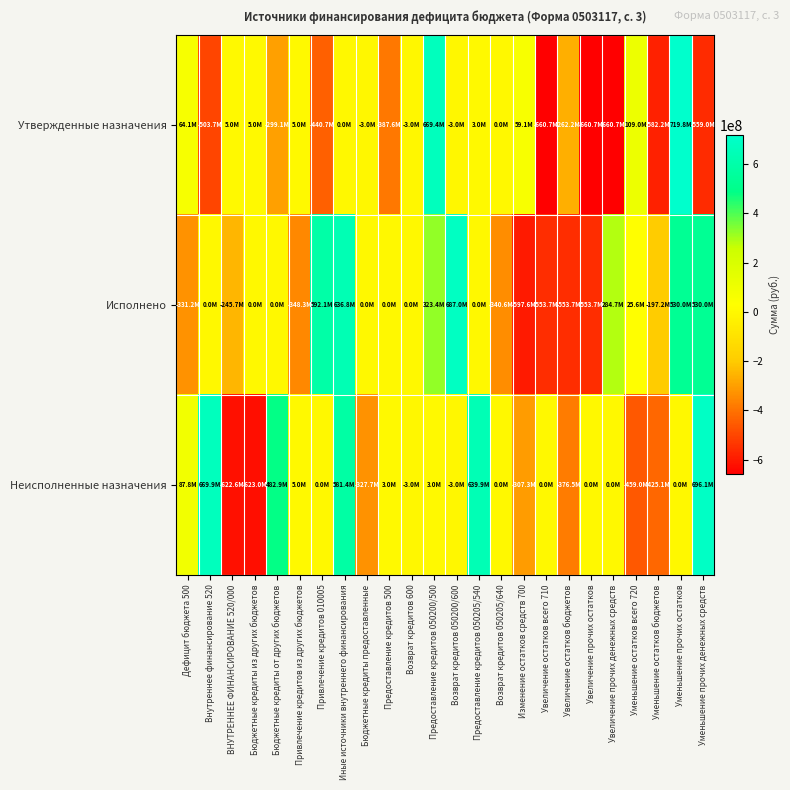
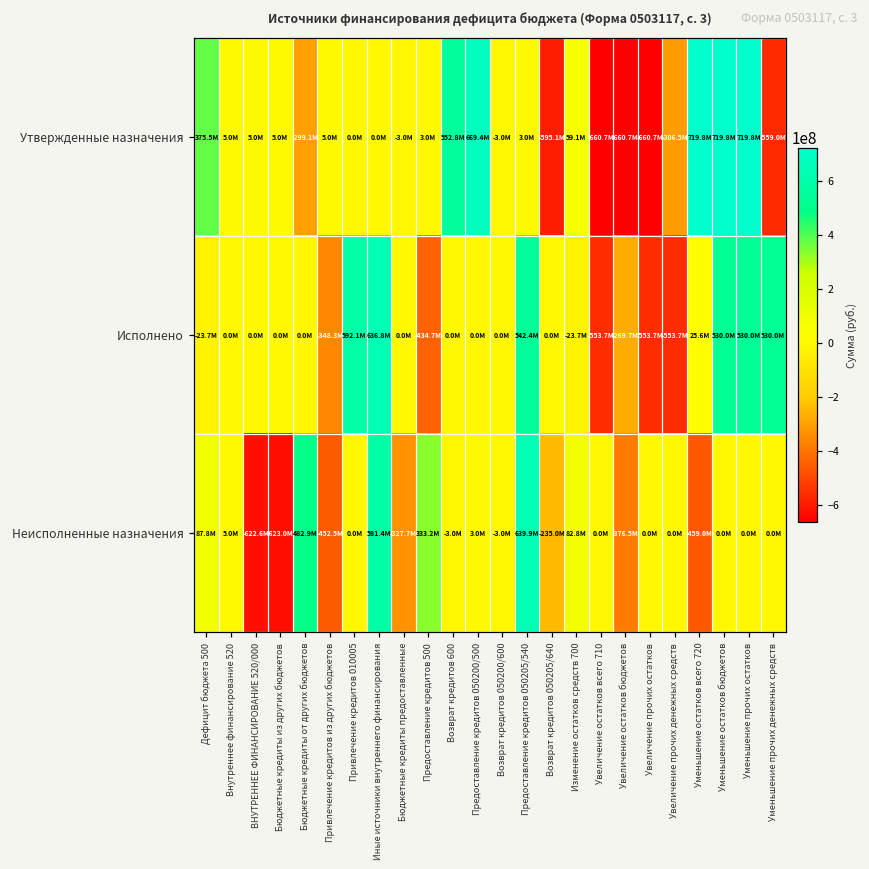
  {
    "Утвержденные назначения": {
-     "Дефицит бюджета 500": "64.1M",
-     "Внутреннее финансирование 520": "-503.7M",
+     "Дефицит бюджета 500": "375.5M",
+     "Внутреннее финансирование 520": "5.0M",
      "ВНУТРЕННЕЕ ФИНАНСИРОВАНИЕ 520/000": "5.0M",
      "Бюджетные кредиты из других бюджетов": "5.0M",
      "Бюджетные кредиты от других бюджетов": "-299.1M",
      "Привлечение кредитов из других бюджетов": "5.0M",
-     "Привлечение кредитов 010005": "-440.7M",
+     "Привлечение кредитов 010005": "0.0M",
      "Иные источники внутреннего финансирования": "0.0M",
      "Бюджетные кредиты предоставленные": "-3.0M",
-     "Предоставление кредитов 500": "-387.6M",
-     "Возврат кредитов 600": "-3.0M",
+     "Предоставление кредитов 500": "3.0M",
+     "Возврат кредитов 600": "552.8M",
      "Предоставление кредитов 050200/500": "669.4M",
      "Возврат кредитов 050200/600": "-3.0M",
      "Предоставление кредитов 050205/540": "3.0M",
-     "Возврат кредитов 050205/640": "0.0M",
+     "Возврат кредитов 050205/640": "-595.1M",
      "Изменение остатков средств 700": "59.1M",
      "Увеличение остатков всего 710": "-660.7M",
-     "Увеличение остатков бюджетов": "-262.2M",
+     "Увеличение остатков бюджетов": "-660.7M",
      "Увеличение прочих остатков": "-660.7M",
-     "Увеличение прочих денежных средств": "-660.7M",
-     "Уменьшение остатков всего 720": "109.0M",
-     "Уменьшение остатков бюджетов": "-582.2M",
+     "Увеличение прочих денежных средств": "-306.5M",
+     "Уменьшение остатков всего 720": "719.8M",
+     "Уменьшение остатков бюджетов": "719.8M",
      "Уменьшение прочих остатков": "719.8M",
      "Уменьшение прочих денежных средств": "-559.0M"
    },
    "Исполнено": {
-     "Дефицит бюджета 500": "-331.2M",
+     "Дефицит бюджета 500": "-23.7M",
      "Внутреннее финансирование 520": "0.0M",
-     "ВНУТРЕННЕЕ ФИНАНСИРОВАНИЕ 520/000": "-245.7M",
+     "ВНУТРЕННЕЕ ФИНАНСИРОВАНИЕ 520/000": "0.0M",
      "Бюджетные кредиты из других бюджетов": "0.0M",
      "Бюджетные кредиты от других бюджетов": "0.0M",
      "Привлечение кредитов из других бюджетов": "-348.3M",
      "Привлечение кредитов 010005": "592.1M",
      "Иные источники внутреннего финансирования": "636.8M",
      "Бюджетные кредиты предоставленные": "0.0M",
-     "Предоставление кредитов 500": "0.0M",
+     "Предоставление кредитов 500": "-434.7M",
      "Возврат кредитов 600": "0.0M",
-     "Предоставление кредитов 050200/500": "323.4M",
-     "Возврат кредитов 050200/600": "687.0M",
-     "Предоставление кредитов 050205/540": "0.0M",
-     "Возврат кредитов 050205/640": "-340.6M",
-     "Изменение остатков средств 700": "-597.6M",
+     "Предоставление кредитов 050200/500": "0.0M",
+     "Возврат кредитов 050200/600": "0.0M",
+     "Предоставление кредитов 050205/540": "542.4M",
+     "Возврат кредитов 050205/640": "0.0M",
+     "Изменение остатков средств 700": "-23.7M",
      "Увеличение остатков всего 710": "-553.7M",
-     "Увеличение остатков бюджетов": "-553.7M",
+     "Увеличение остатков бюджетов": "-269.7M",
      "Увеличение прочих остатков": "-553.7M",
-     "Увеличение прочих денежных средств": "284.7M",
+     "Увеличение прочих денежных средств": "-553.7M",
      "Уменьшение остатков всего 720": "25.6M",
-     "Уменьшение остатков бюджетов": "-197.2M",
+     "Уменьшение остатков бюджетов": "530.0M",
      "Уменьшение прочих остатков": "530.0M",
      "Уменьшение прочих денежных средств": "530.0M"
    },
    "Неисполненные назначения": {
      "Дефицит бюджета 500": "87.8M",
-     "Внутреннее финансирование 520": "669.9M",
+     "Внутреннее финансирование 520": "5.0M",
      "ВНУТРЕННЕЕ ФИНАНСИРОВАНИЕ 520/000": "-622.6M",
      "Бюджетные кредиты из других бюджетов": "-623.0M",
      "Бюджетные кредиты от других бюджетов": "482.9M",
-     "Привлечение кредитов из других бюджетов": "5.0M",
+     "Привлечение кредитов из других бюджетов": "-452.5M",
      "Привлечение кредитов 010005": "0.0M",
      "Иные источники внутреннего финансирования": "581.4M",
      "Бюджетные кредиты предоставленные": "-327.7M",
-     "Предоставление кредитов 500": "3.0M",
+     "Предоставление кредитов 500": "333.2M",
      "Возврат кредитов 600": "-3.0M",
      "Предоставление кредитов 050200/500": "3.0M",
      "Возврат кредитов 050200/600": "-3.0M",
      "Предоставление кредитов 050205/540": "639.9M",
-     "Возврат кредитов 050205/640": "0.0M",
-     "Изменение остатков средств 700": "-307.3M",
+     "Возврат кредитов 050205/640": "-235.0M",
+     "Изменение остатков средств 700": "82.8M",
      "Увеличение остатков всего 710": "0.0M",
      "Увеличение остатков бюджетов": "-376.5M",
      "Увеличение прочих остатков": "0.0M",
      "Увеличение прочих денежных средств": "0.0M",
      "Уменьшение остатков всего 720": "-459.0M",
-     "Уменьшение остатков бюджетов": "-425.1M",
+     "Уменьшение остатков бюджетов": "0.0M",
      "Уменьшение прочих остатков": "0.0M",
-     "Уменьшение прочих денежных средств": "696.1M"
+     "Уменьшение прочих денежных средств": "0.0M"
    }
  }
